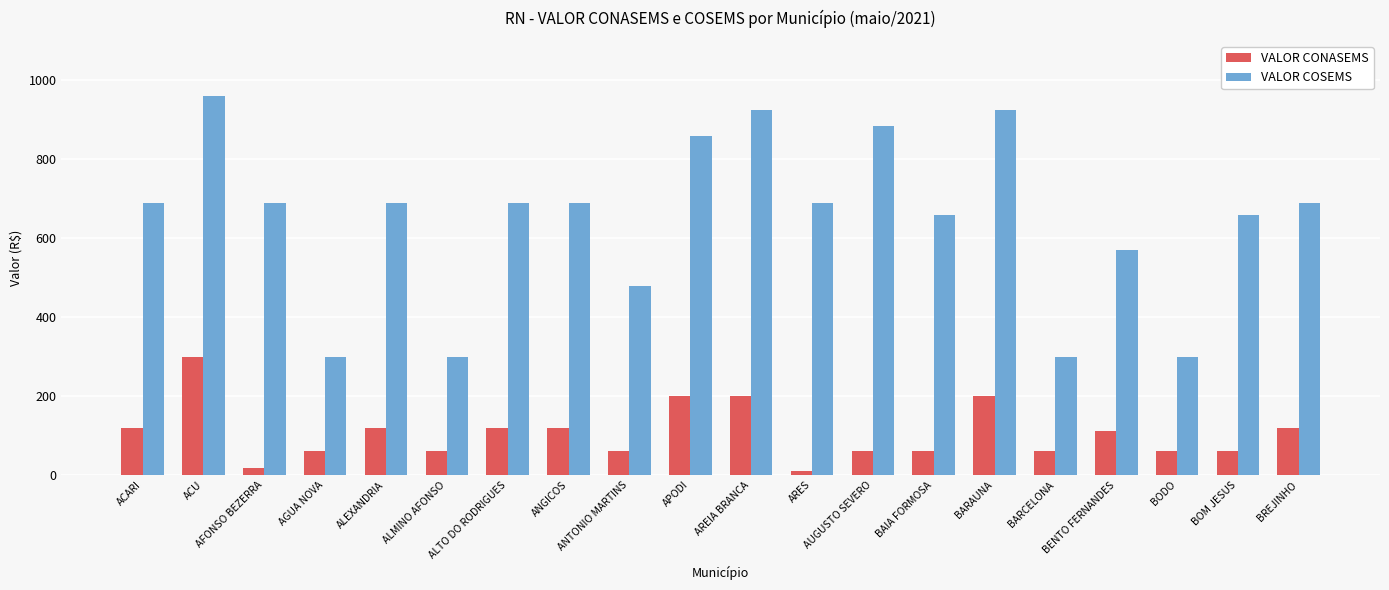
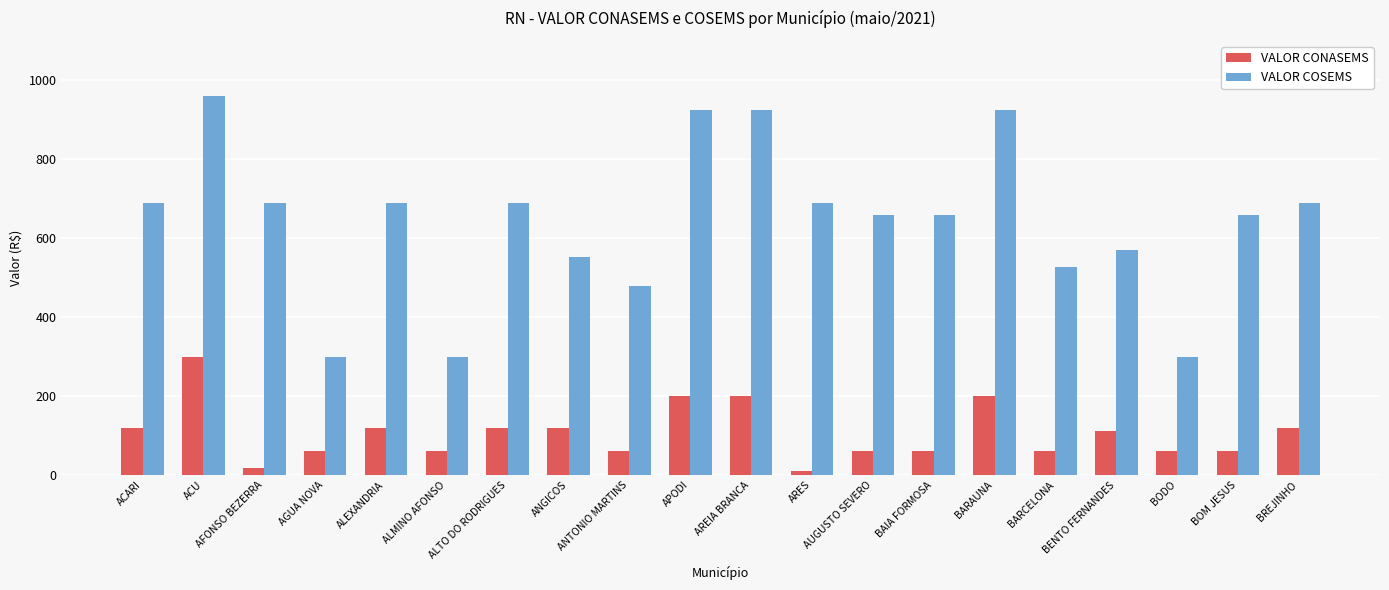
  {
    "VALOR CONASEMS": {
      "ACARI": 120,
      "ACU": 300,
      "AFONSO BEZERRA": 20,
      "AGUA NOVA": 60,
      "ALEXANDRIA": 120,
      "ALMINO AFONSO": 60,
      "ALTO DO RODRIGUES": 120,
      "ANGICOS": 120,
      "ANTONIO MARTINS": 60,
      "APODI": 200,
      "AREIA BRANCA": 200,
      "ARES": 10,
      "AUGUSTO SEVERO": 60,
      "BAIA FORMOSA": 60,
      "BARAUNA": 200,
      "BARCELONA": 60,
      "BENTO FERNANDES": 110,
      "BODO": 60,
      "BOM JESUS": 60,
      "BREJINHO": 120
    },
    "VALOR COSEMS": {
      "ACARI": 690,
      "ACU": 960,
      "AFONSO BEZERRA": 690,
      "AGUA NOVA": 300,
      "ALEXANDRIA": 690,
      "ALMINO AFONSO": 300,
      "ALTO DO RODRIGUES": 690,
-     "ANGICOS": 690,
+     "ANGICOS": 550,
      "ANTONIO MARTINS": 480,
-     "APODI": 860,
+     "APODI": 930,
      "AREIA BRANCA": 930,
      "ARES": 690,
-     "AUGUSTO SEVERO": 890,
+     "AUGUSTO SEVERO": 660,
      "BAIA FORMOSA": 660,
      "BARAUNA": 930,
-     "BARCELONA": 300,
+     "BARCELONA": 530,
      "BENTO FERNANDES": 570,
      "BODO": 300,
      "BOM JESUS": 660,
      "BREJINHO": 690
    }
  }
